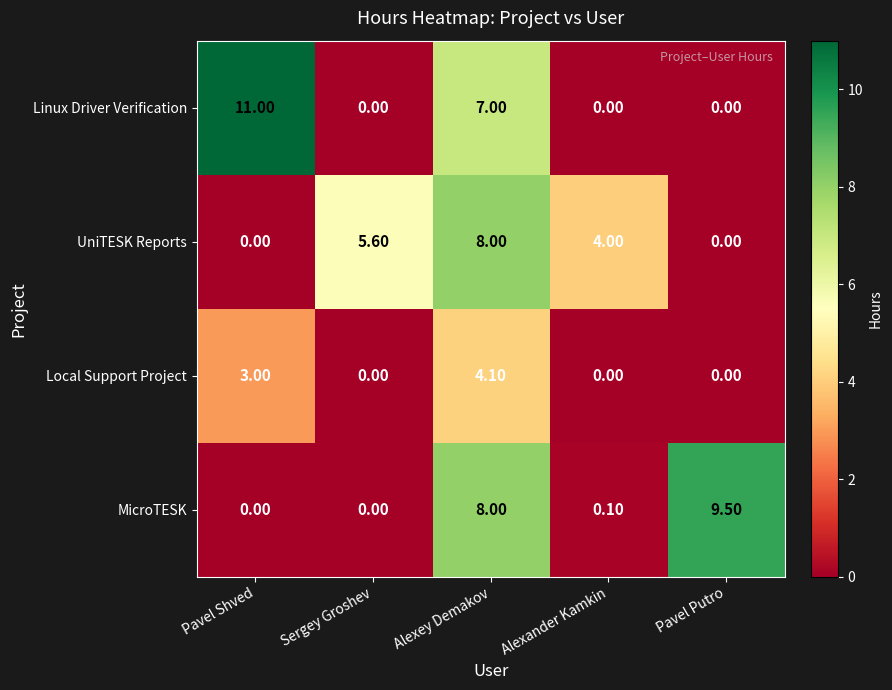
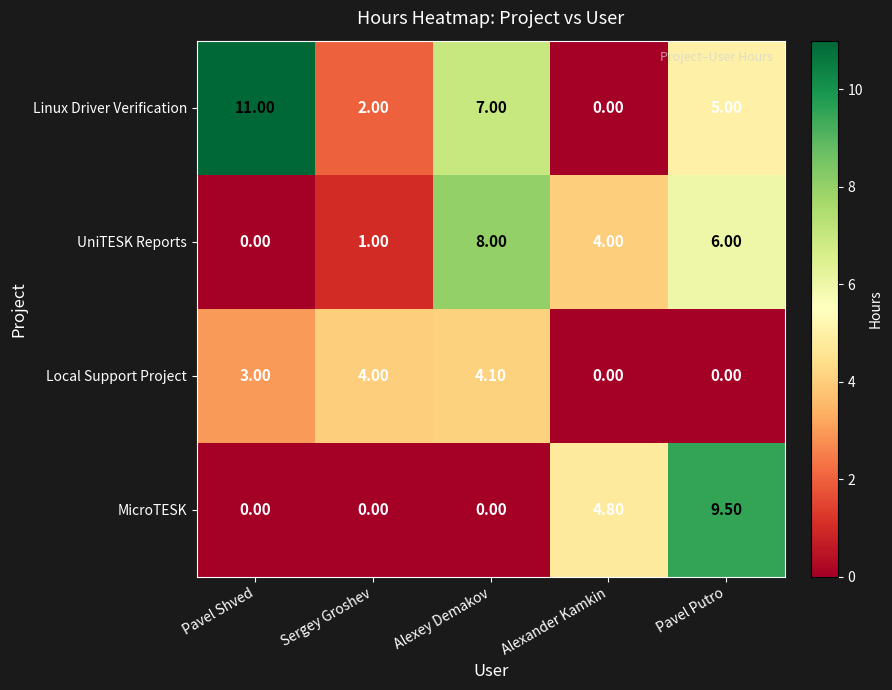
  {
    "Linux Driver Verification": {
      "Pavel Shved": 11.00,
-     "Sergey Groshev": 0.00,
+     "Sergey Groshev": 2.00,
      "Alexey Demakov": 7.00,
      "Alexander Kamkin": 0.00,
-     "Pavel Putro": 0.00
+     "Pavel Putro": 5.00
    },
    "UniTESK Reports": {
      "Pavel Shved": 0.00,
-     "Sergey Groshev": 5.60,
+     "Sergey Groshev": 1.00,
      "Alexey Demakov": 8.00,
      "Alexander Kamkin": 4.00,
-     "Pavel Putro": 0.00
+     "Pavel Putro": 6.00
    },
    "Local Support Project": {
      "Pavel Shved": 3.00,
-     "Sergey Groshev": 0.00,
+     "Sergey Groshev": 4.00,
      "Alexey Demakov": 4.10,
      "Alexander Kamkin": 0.00,
      "Pavel Putro": 0.00
    },
    "MicroTESK": {
      "Pavel Shved": 0.00,
      "Sergey Groshev": 0.00,
-     "Alexey Demakov": 8.00,
-     "Alexander Kamkin": 0.10,
+     "Alexey Demakov": 0.00,
+     "Alexander Kamkin": 4.80,
      "Pavel Putro": 9.50
    }
  }
